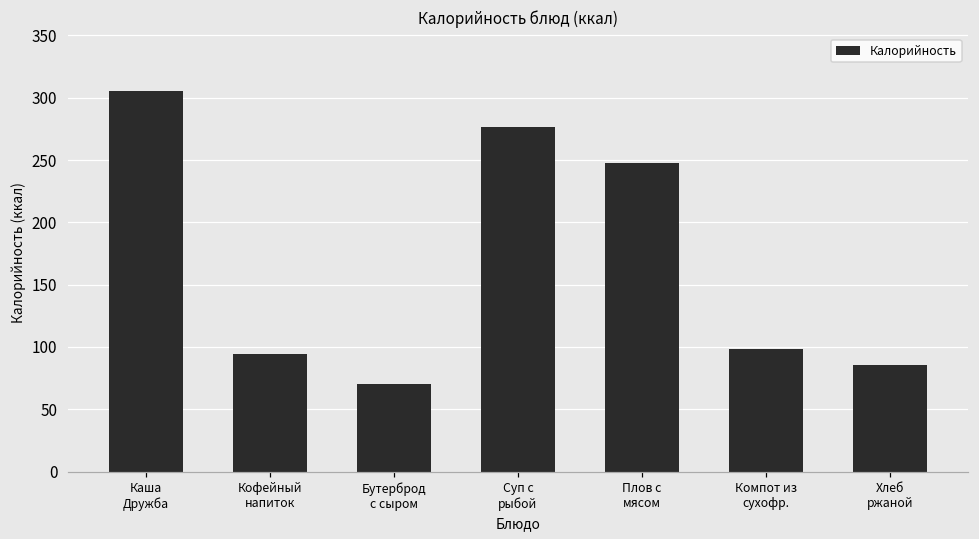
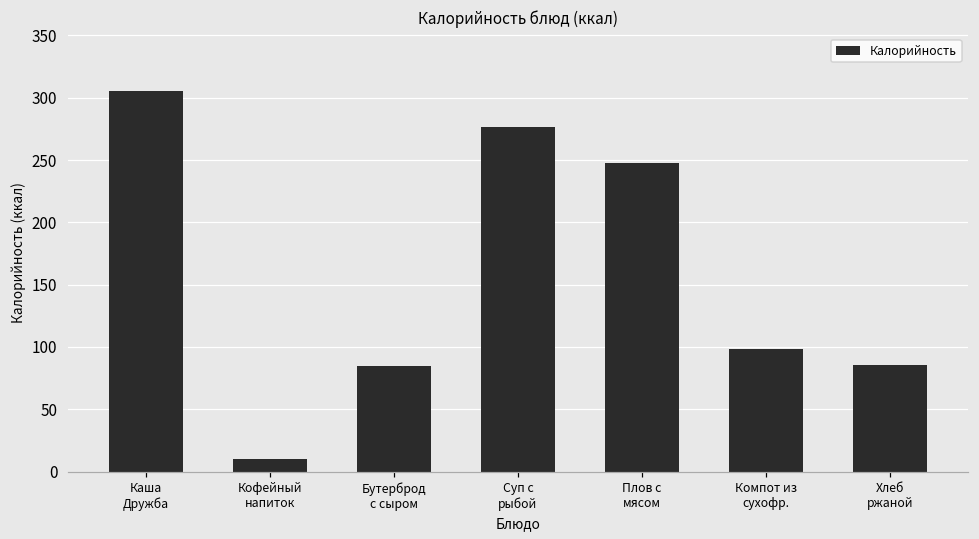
  {
    "Каша Дружба": 306,
-   "Кофейный напиток": 94,
-   "Бутерброд с сыром": 70,
+   "Кофейный напиток": 10,
+   "Бутерброд с сыром": 85,
    "Суп с рыбой": 276,
    "Плов с мясом": 248,
    "Компот из сухофр.": 99,
    "Хлеб ржаной": 85
  }
